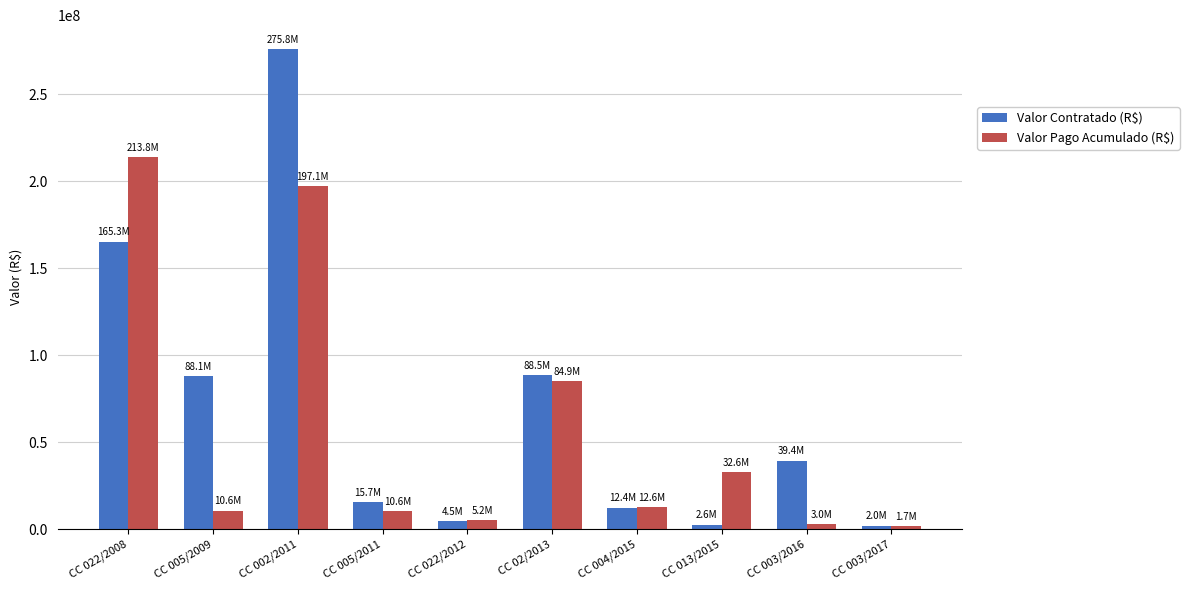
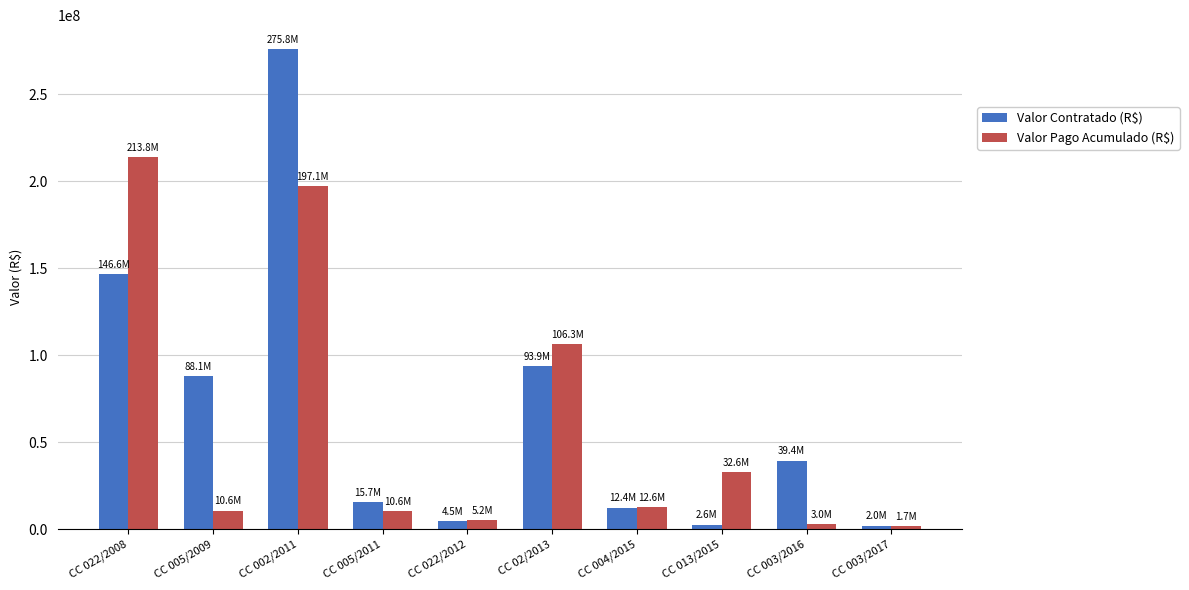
  {
    "Valor Contratado (R$)": {
-     "CC 022/2008": "165.3M",
+     "CC 022/2008": "146.6M",
      "CC 005/2009": "88.1M",
      "CC 002/2011": "275.8M",
      "CC 005/2011": "15.7M",
      "CC 022/2012": "4.5M",
-     "CC 02/2013": "88.5M",
+     "CC 02/2013": "93.9M",
      "CC 004/2015": "12.4M",
      "CC 013/2015": "2.6M",
      "CC 003/2016": "39.4M",
      "CC 003/2017": "2.0M"
    },
    "Valor Pago Acumulado (R$)": {
      "CC 022/2008": "213.8M",
      "CC 005/2009": "10.6M",
      "CC 002/2011": "197.1M",
      "CC 005/2011": "10.6M",
      "CC 022/2012": "5.2M",
-     "CC 02/2013": "84.9M",
+     "CC 02/2013": "106.3M",
      "CC 004/2015": "12.6M",
      "CC 013/2015": "32.6M",
      "CC 003/2016": "3.0M",
      "CC 003/2017": "1.7M"
    }
  }
